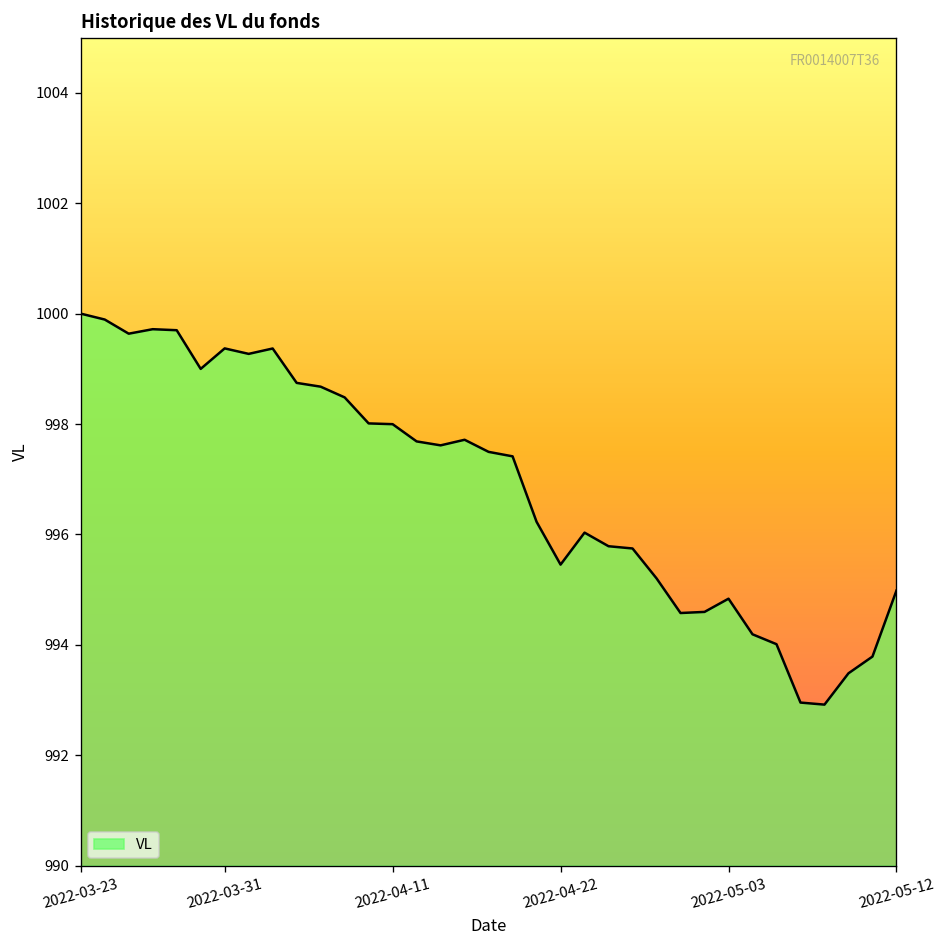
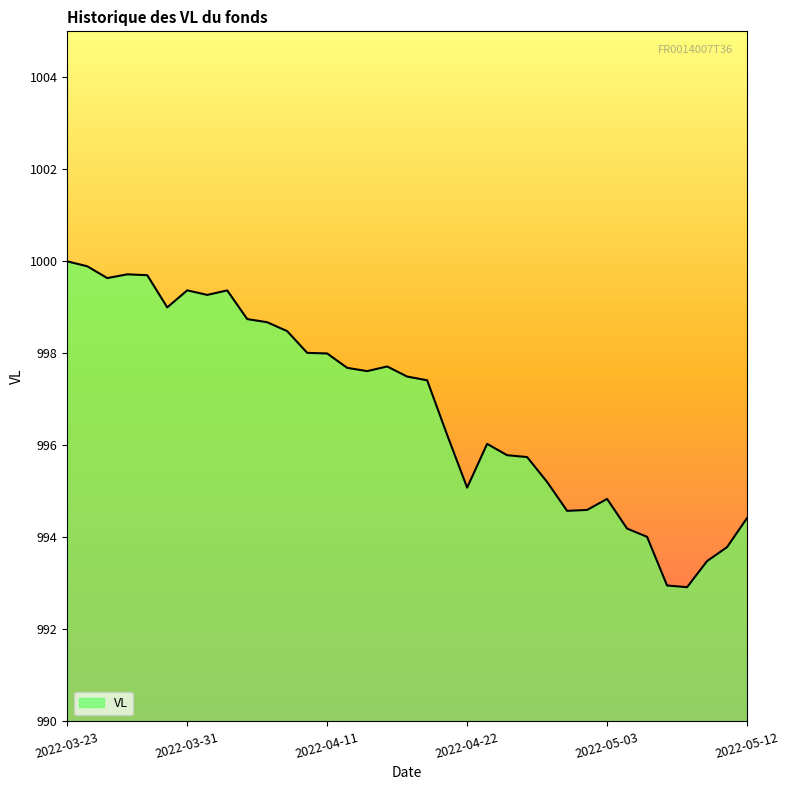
  {
    "2022-03-23": 1000.0,
    "2022-03-31": 999.4,
    "2022-04-11": 998.0,
-   "2022-04-22": 995.5,
+   "2022-04-22": 995.1,
    "2022-05-03": 994.8,
-   "2022-05-12": 995.0
+   "2022-05-12": 994.4
  }
